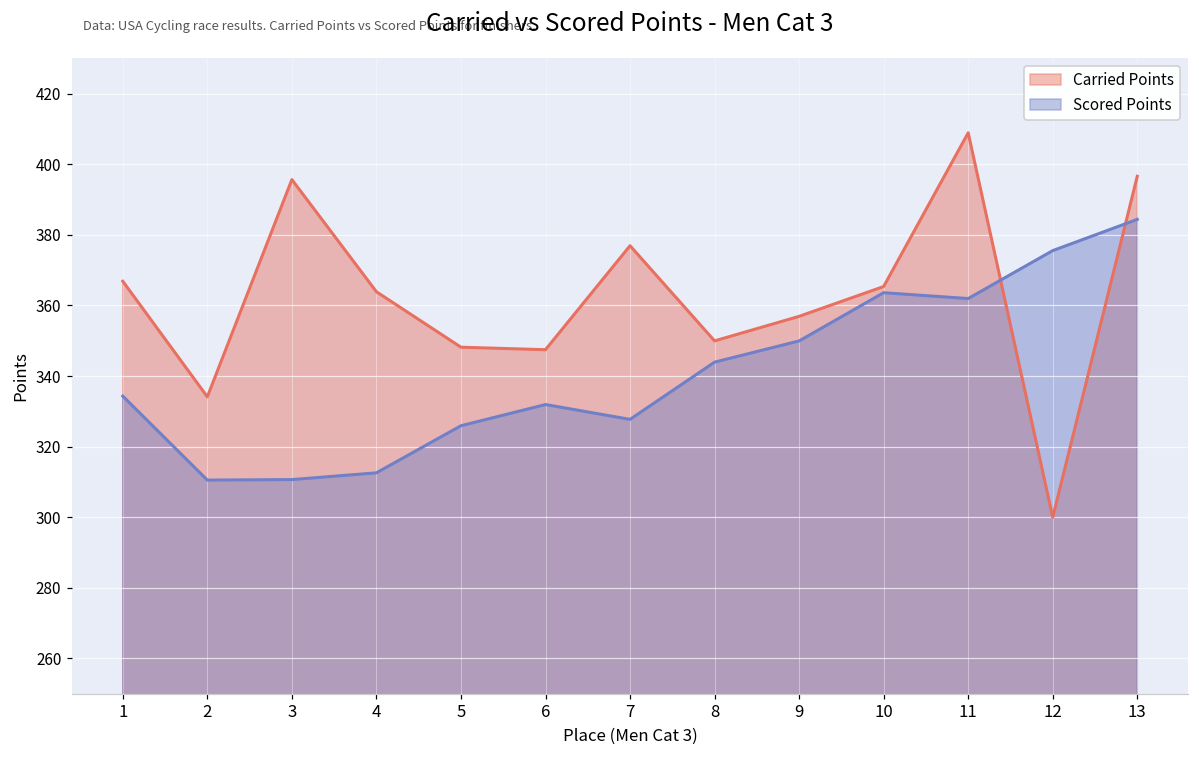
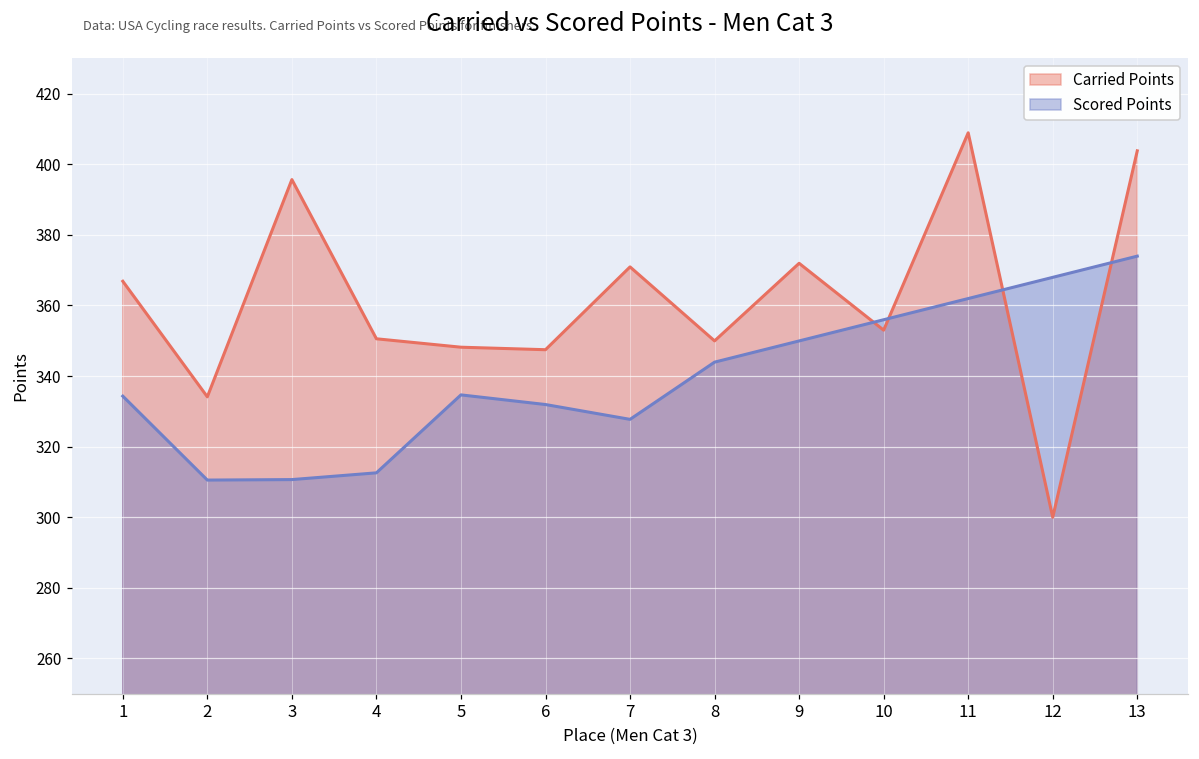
  {
    "Carried Points": {
      "1": 367,
      "2": 334,
      "3": 396,
-     "4": 364,
+     "4": 351,
      "5": 348,
      "6": 347,
-     "7": 377,
+     "7": 371,
      "8": 350,
-     "9": 357,
-     "10": 365,
+     "9": 372,
+     "10": 353,
      "11": 409,
      "12": 300,
-     "13": 397
+     "13": 404
    },
    "Scored Points": {
      "1": 334,
      "2": 311,
      "3": 311,
      "4": 313,
-     "5": 326,
+     "5": 335,
      "6": 332,
      "7": 328,
      "8": 344,
      "9": 350,
-     "10": 364,
+     "10": 356,
      "11": 362,
-     "12": 376,
-     "13": 384
+     "12": 368,
+     "13": 374
    }
  }
